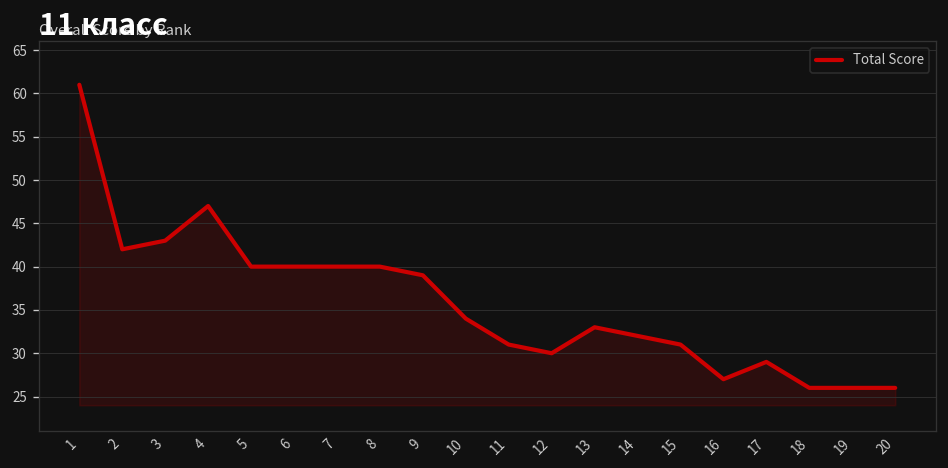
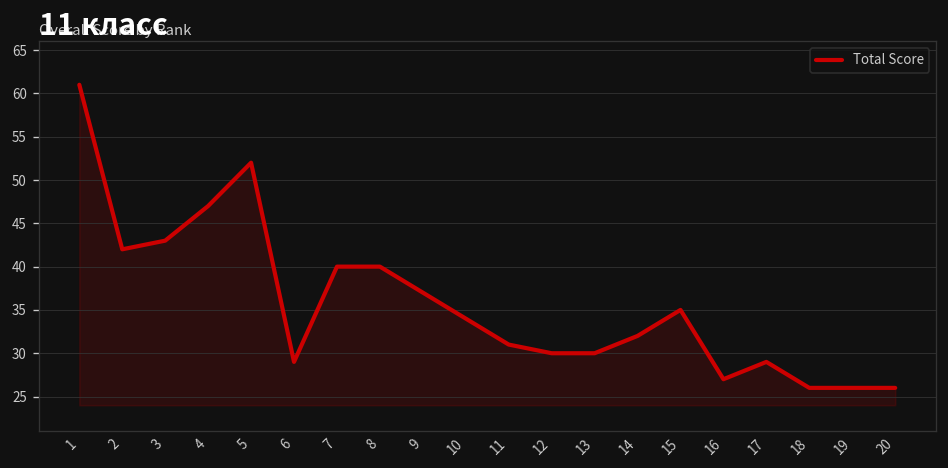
  {
    "1": 61,
    "2": 42,
    "3": 43,
    "4": 47,
-   "5": 40,
-   "6": 40,
+   "5": 52,
+   "6": 29,
    "7": 40,
    "8": 40,
-   "9": 39,
+   "9": 37,
    "10": 34,
    "11": 31,
    "12": 30,
-   "13": 33,
+   "13": 30,
    "14": 32,
-   "15": 31,
+   "15": 35,
    "16": 27,
    "17": 29,
    "18": 26,
    "19": 26,
    "20": 26
  }
